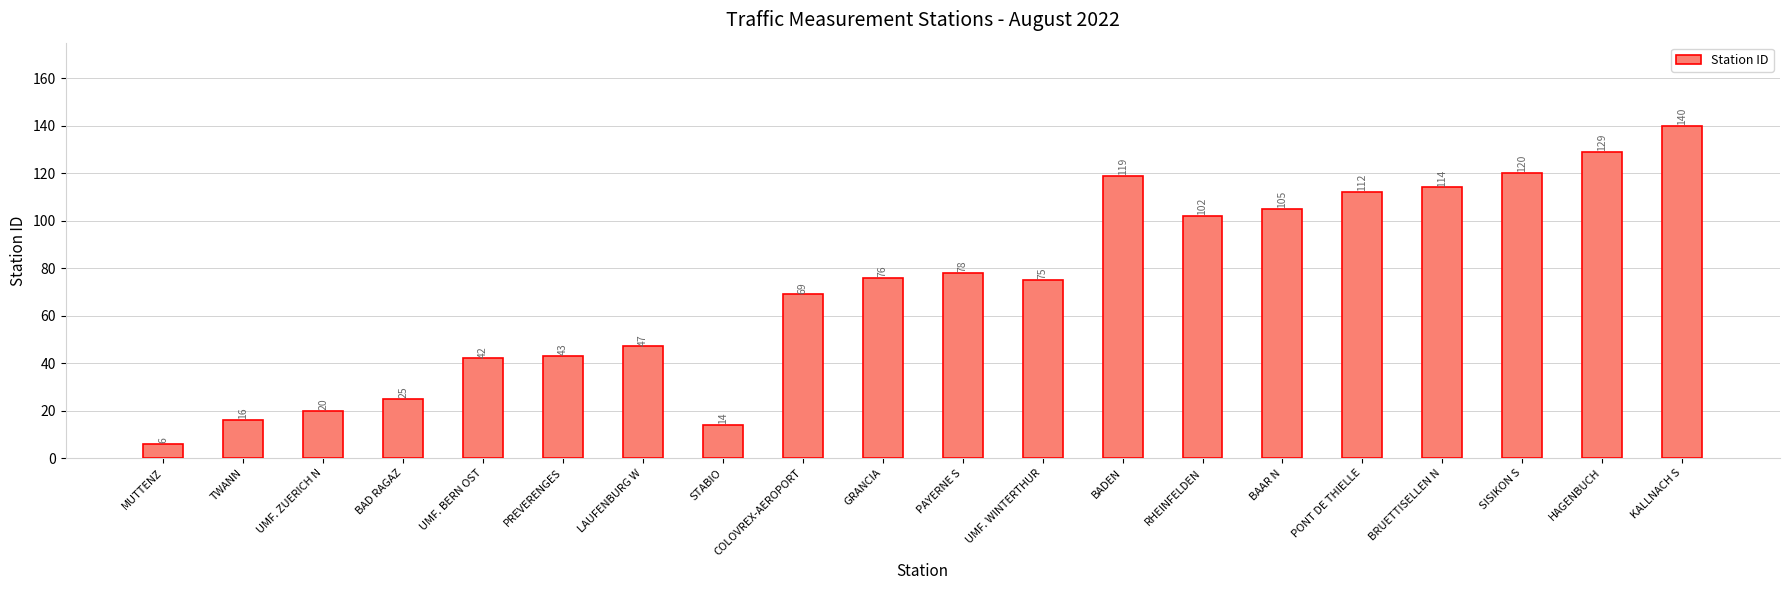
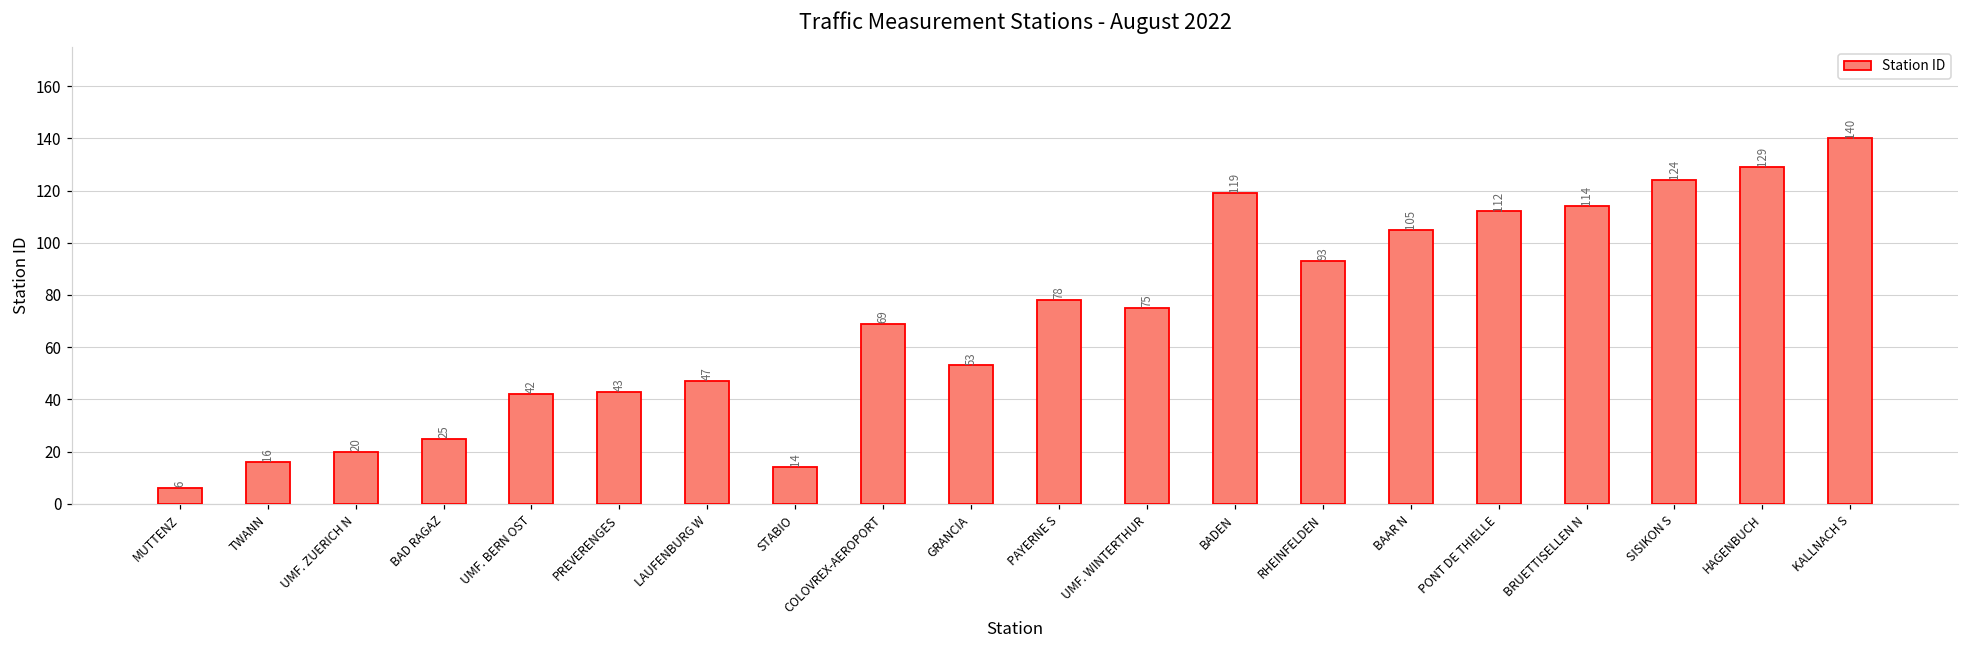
  {
    "MUTTENZ": 6,
    "TWANN": 16,
    "UMF. ZUERICH N": 20,
    "BAD RAGAZ": 25,
    "UMF. BERN OST": 42,
    "PREVERENGES": 43,
    "LAUFENBURG W": 47,
    "STABIO": 14,
    "COLOVREX-AEROPORT": 69,
-   "GRANCIA": 76,
+   "GRANCIA": 53,
    "PAYERNE S": 78,
    "UMF. WINTERTHUR": 75,
    "BADEN": 119,
-   "RHEINFELDEN": 102,
+   "RHEINFELDEN": 93,
    "BAAR N": 105,
    "PONT DE THIELLE": 112,
    "BRUETTISELLEN N": 114,
-   "SISIKON S": 120,
+   "SISIKON S": 124,
    "HAGENBUCH": 129,
    "KALLNACH S": 140
  }
